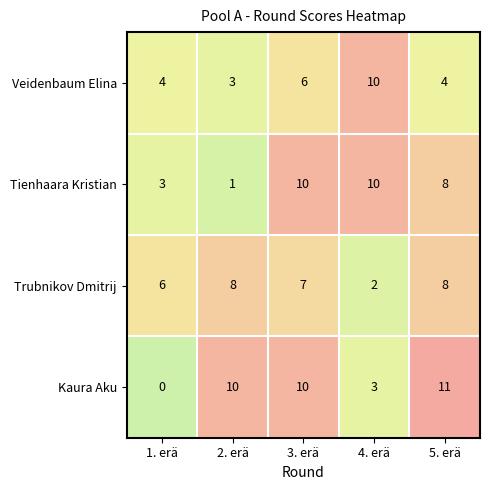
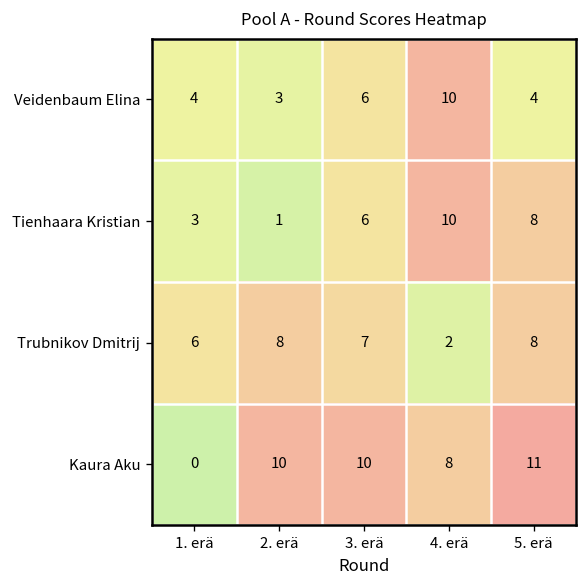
  {
    "Veidenbaum Elina": {
      "1. erä": 4,
      "2. erä": 3,
      "3. erä": 6,
      "4. erä": 10,
      "5. erä": 4
    },
    "Tienhaara Kristian": {
      "1. erä": 3,
      "2. erä": 1,
-     "3. erä": 10,
+     "3. erä": 6,
      "4. erä": 10,
      "5. erä": 8
    },
    "Trubnikov Dmitrij": {
      "1. erä": 6,
      "2. erä": 8,
      "3. erä": 7,
      "4. erä": 2,
      "5. erä": 8
    },
    "Kaura Aku": {
      "1. erä": 0,
      "2. erä": 10,
      "3. erä": 10,
-     "4. erä": 3,
+     "4. erä": 8,
      "5. erä": 11
    }
  }
